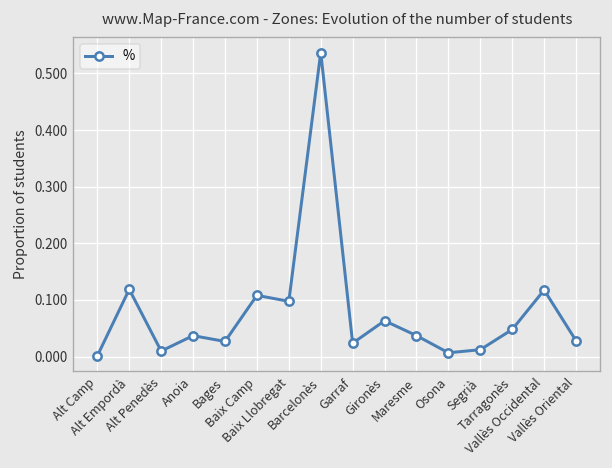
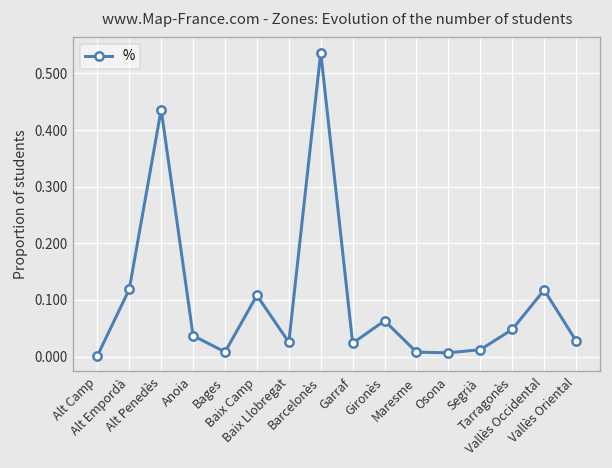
  {
    "Alt Camp": 0.00,
    "Alt Empordà": 0.12,
-   "Alt Penedès": 0.01,
+   "Alt Penedès": 0.44,
    "Anoia": 0.04,
-   "Bages": 0.03,
+   "Bages": 0.01,
    "Baix Camp": 0.11,
-   "Baix Llobregat": 0.10,
+   "Baix Llobregat": 0.03,
    "Barcelonès": 0.54,
    "Garraf": 0.02,
    "Gironès": 0.06,
-   "Maresme": 0.04,
+   "Maresme": 0.01,
    "Osona": 0.01,
    "Segrià": 0.01,
    "Tarragonès": 0.05,
    "Vallès Occidental": 0.12,
    "Vallès Oriental": 0.03
  }
